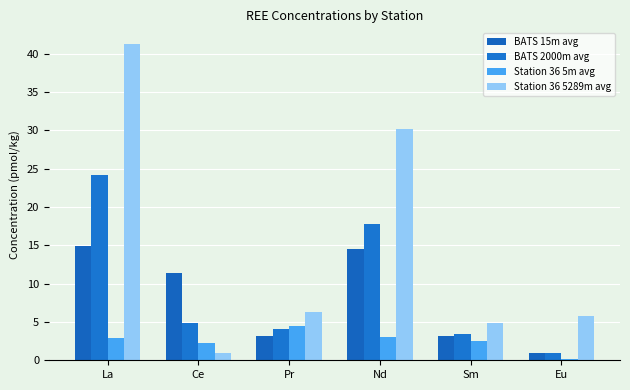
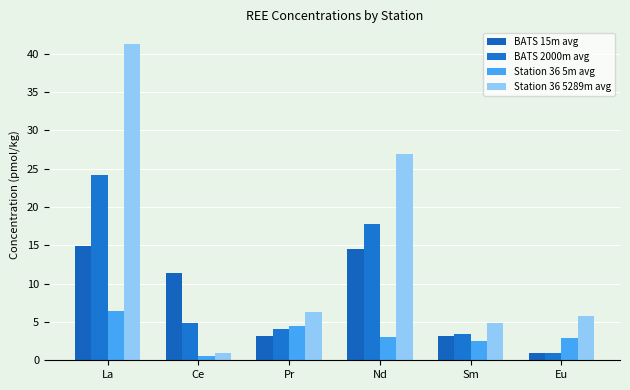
  {
    "Station 36 5m avg": {
-     "La": 3,
-     "Ce": 2,
+     "La": 6,
+     "Ce": 1,
      "Pr": 4,
      "Nd": 3,
      "Sm": 3,
-     "Eu": 0
+     "Eu": 3
    },
    "Station 36 5289m avg": {
      "La": 41,
      "Ce": 1,
      "Pr": 6,
-     "Nd": 30,
+     "Nd": 27,
      "Sm": 5,
      "Eu": 6
    }
  }
